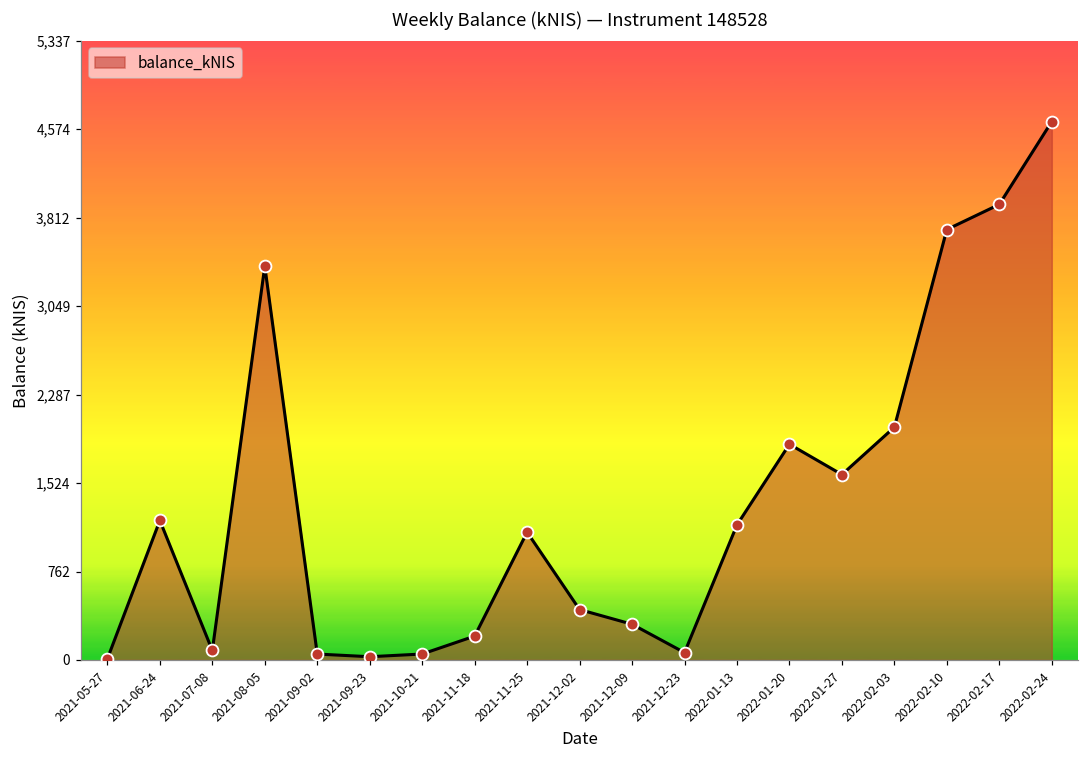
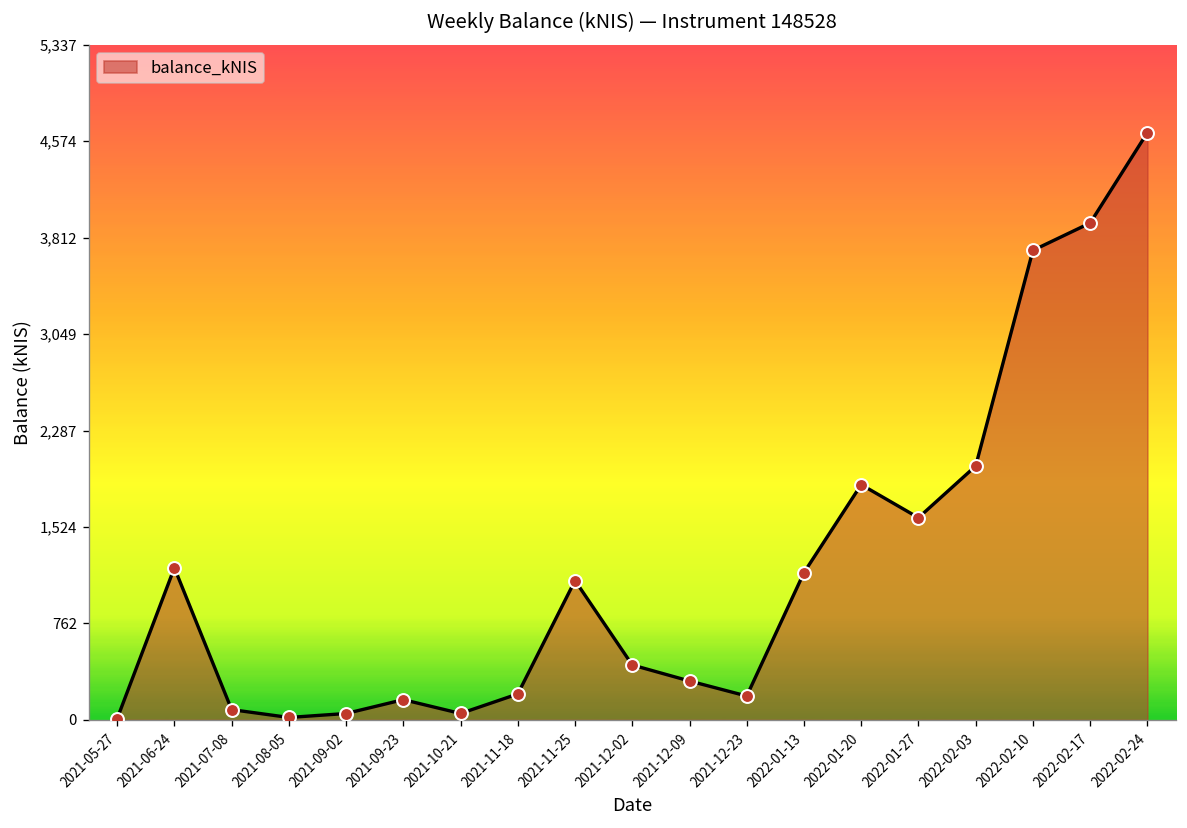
  {
    "2021-05-27": "10",
    "2021-06-24": "1,200",
    "2021-07-08": "80",
-   "2021-08-05": "3,390",
+   "2021-08-05": "20",
    "2021-09-02": "50",
-   "2021-09-23": "30",
+   "2021-09-23": "160",
    "2021-10-21": "50",
    "2021-11-18": "210",
    "2021-11-25": "1,100",
    "2021-12-02": "430",
    "2021-12-09": "310",
-   "2021-12-23": "60",
+   "2021-12-23": "190",
    "2022-01-13": "1,160",
    "2022-01-20": "1,860",
    "2022-01-27": "1,600",
    "2022-02-03": "2,010",
    "2022-02-10": "3,710",
    "2022-02-17": "3,930",
    "2022-02-24": "4,640"
  }
